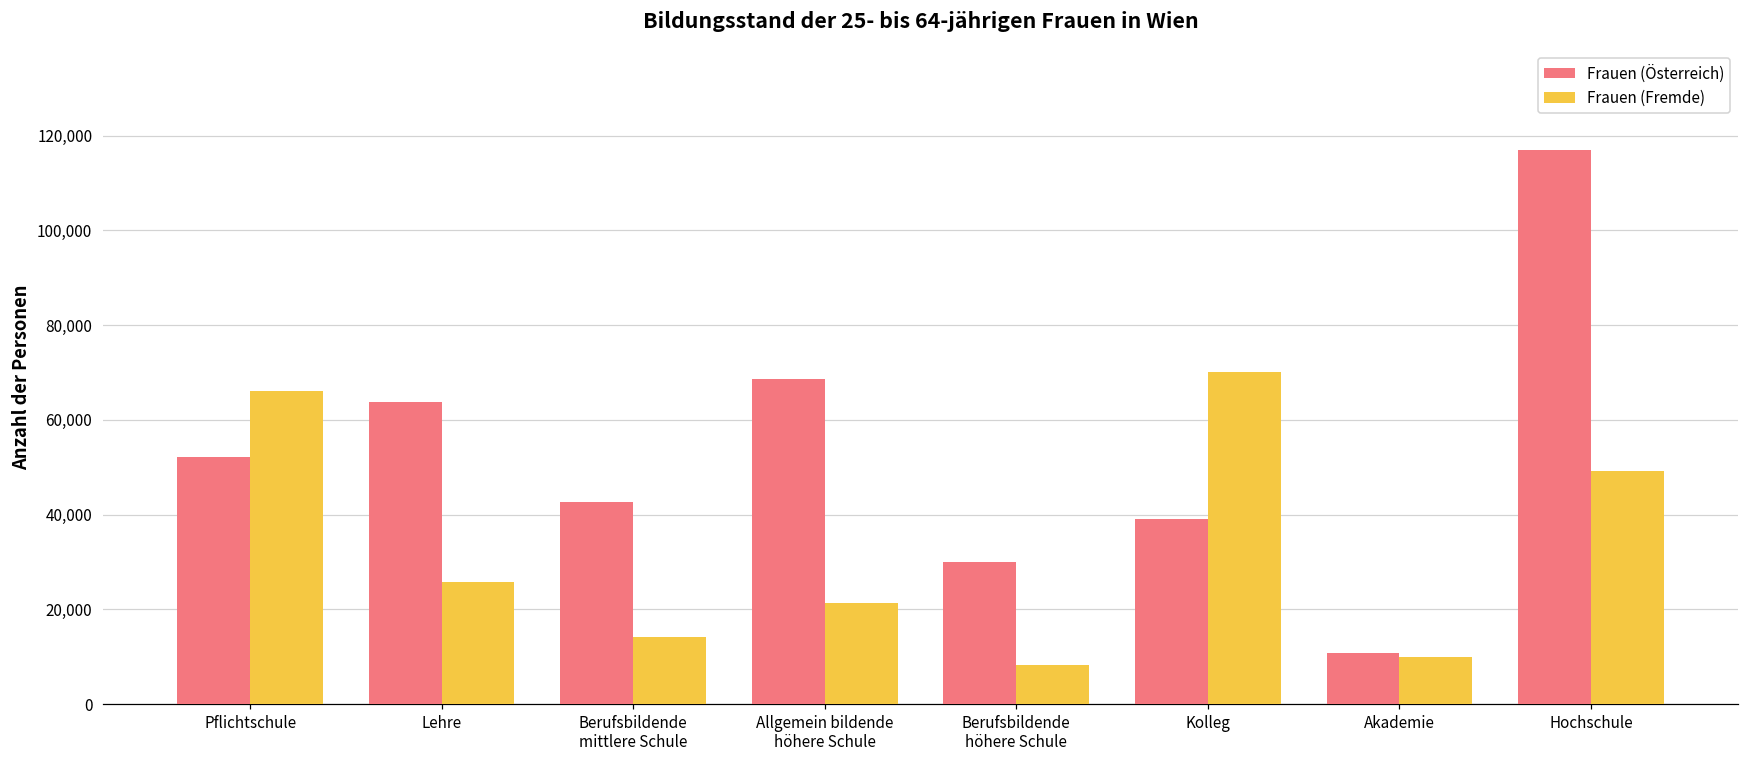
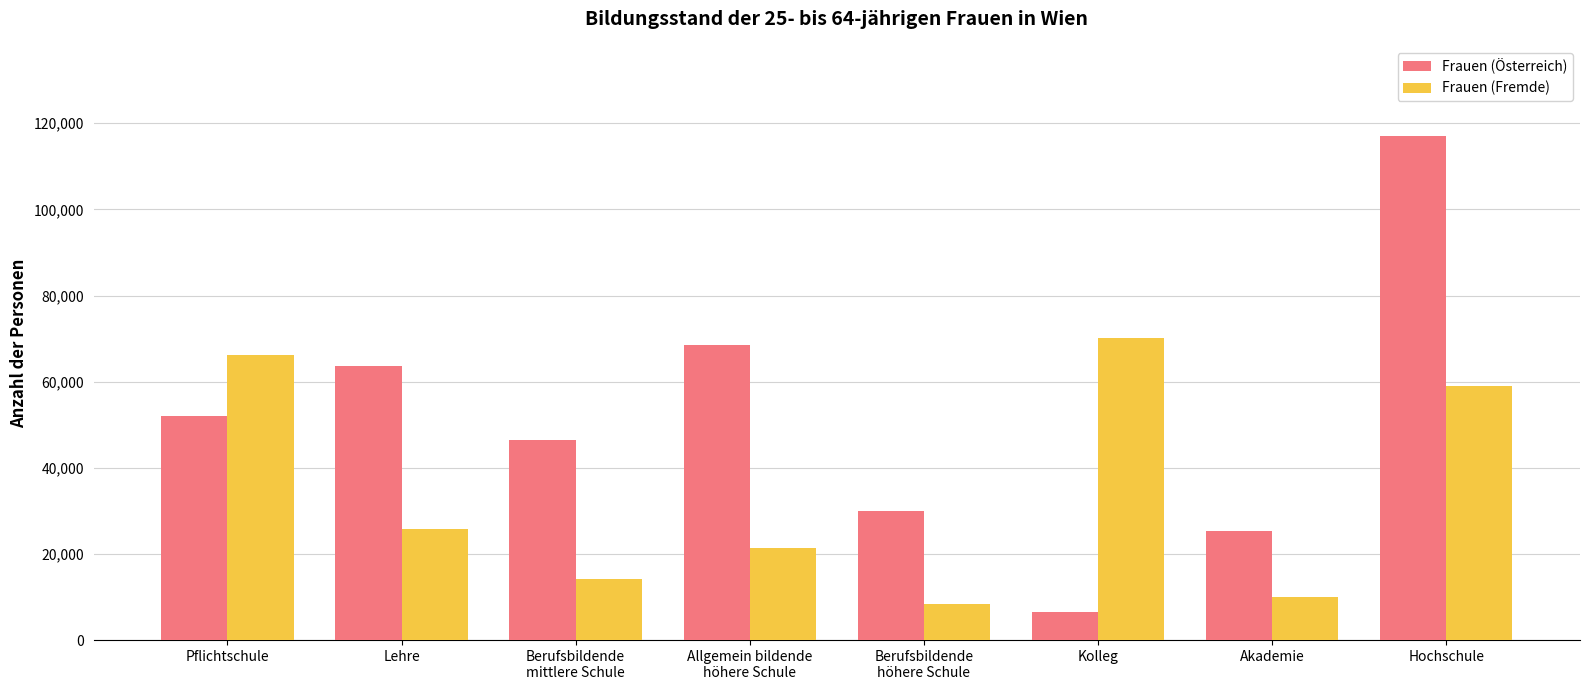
  {
    "Frauen (Österreich)": {
      "Pflichtschule": "52,000",
      "Lehre": "64,000",
-     "Berufsbildende mittlere Schule": "43,000",
+     "Berufsbildende mittlere Schule": "46,000",
      "Allgemein bildende höhere Schule": "69,000",
      "Berufsbildende höhere Schule": "30,000",
-     "Kolleg": "39,000",
-     "Akademie": "11,000",
+     "Kolleg": "6,000",
+     "Akademie": "25,000",
      "Hochschule": "117,000"
    },
    "Frauen (Fremde)": {
      "Pflichtschule": "66,000",
      "Lehre": "26,000",
      "Berufsbildende mittlere Schule": "14,000",
      "Allgemein bildende höhere Schule": "21,000",
      "Berufsbildende höhere Schule": "8,000",
      "Kolleg": "70,000",
      "Akademie": "10,000",
-     "Hochschule": "49,000"
+     "Hochschule": "59,000"
    }
  }
